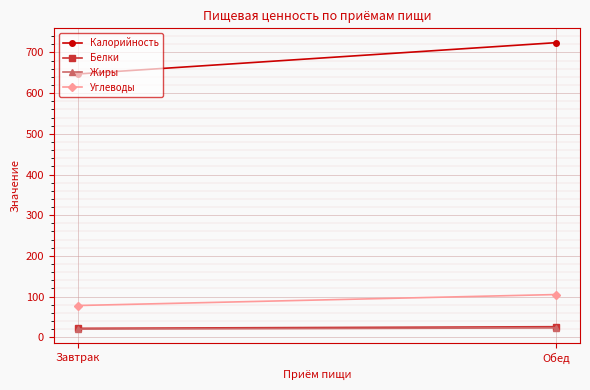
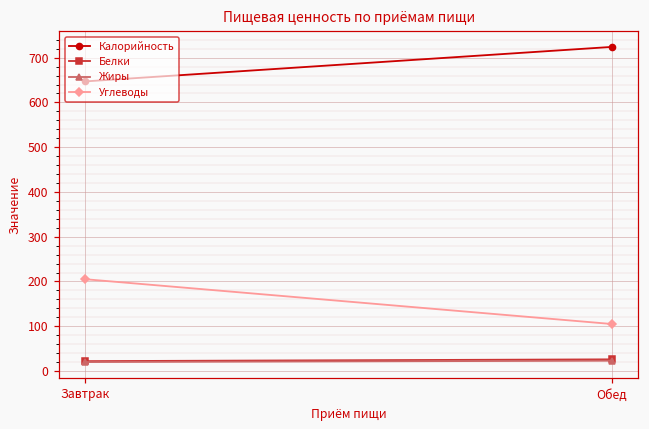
  {
    "Калорийность": {
      "Обед": 720
    },
    "Углеводы": {
-     "Завтрак": 80,
+     "Завтрак": 210,
      "Обед": 110
    }
  }
